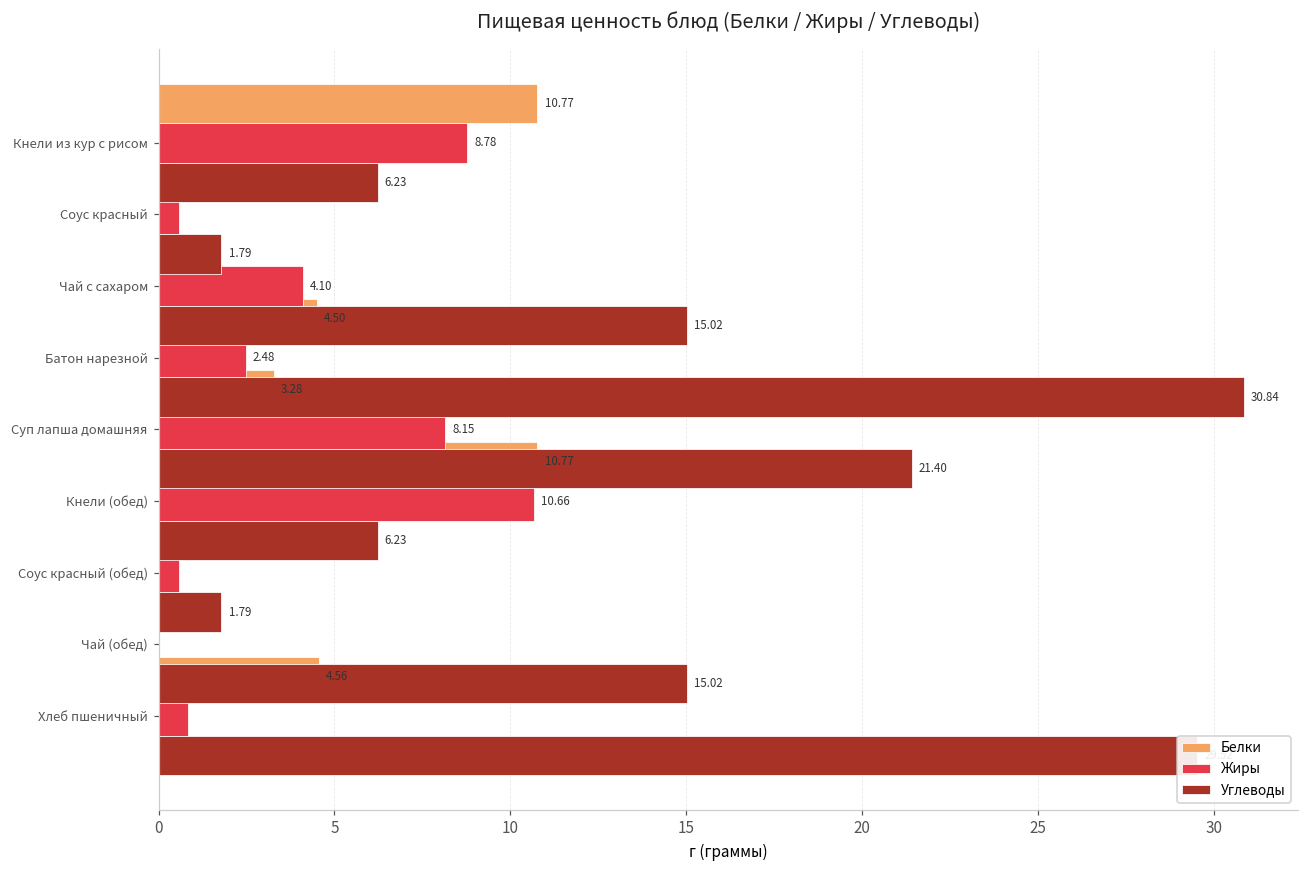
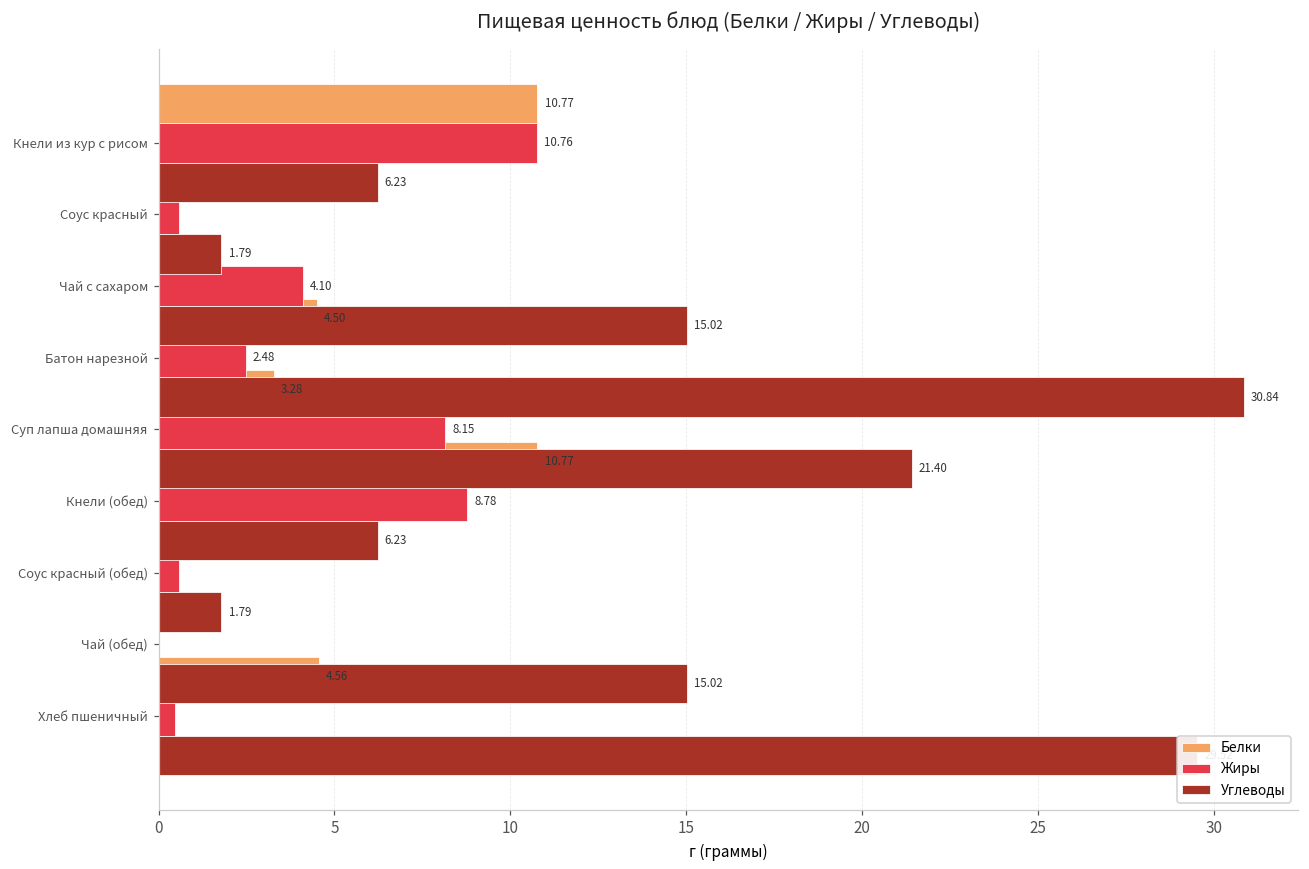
  {
    "Жиры": {
-     "Кнели из кур с рисом": 8.78,
+     "Кнели из кур с рисом": 10.76,
      "Чай с сахаром": 4.10,
      "Батон нарезной": 2.48,
      "Суп лапша домашняя": 8.15,
-     "Кнели (обед)": 10.66,
-     "Хлеб пшеничный": 0.8
+     "Кнели (обед)": 8.78,
+     "Хлеб пшеничный": 0.5
    }
  }
